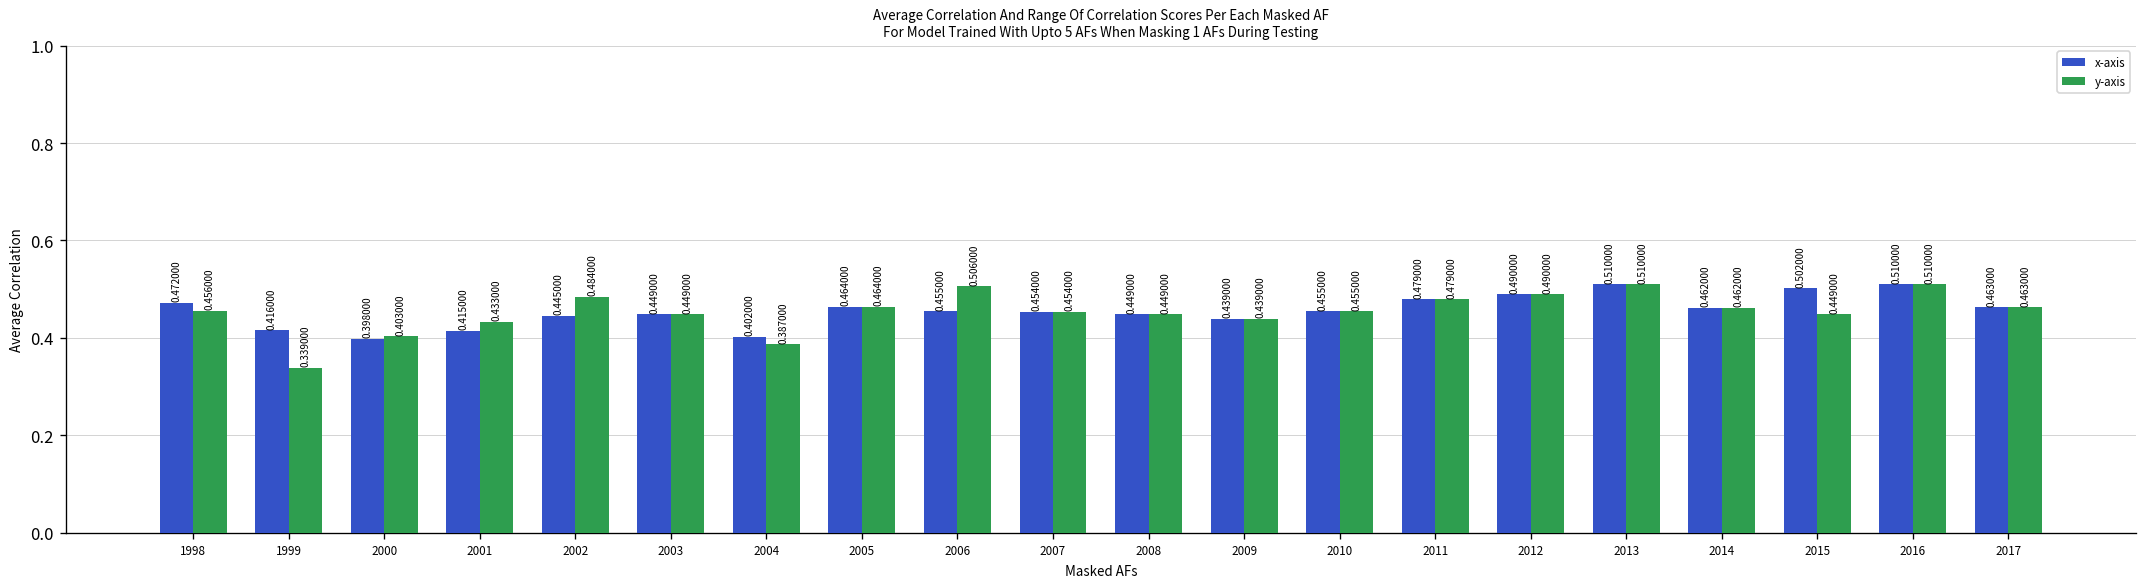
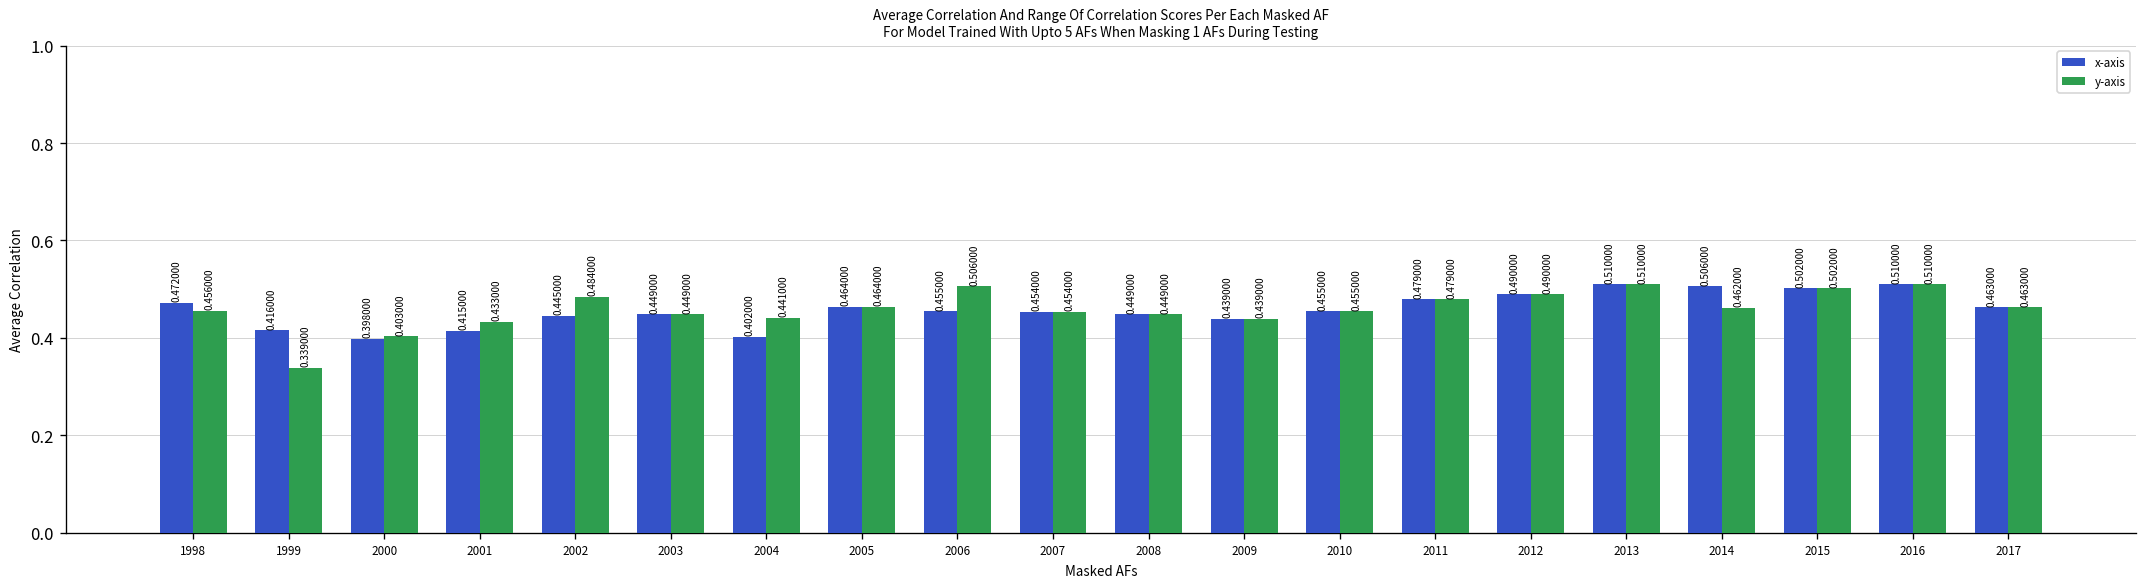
  {
    "x-axis": {
      "1998": 0.472000,
      "1999": 0.416000,
      "2000": 0.398000,
      "2001": 0.415000,
      "2002": 0.445000,
      "2003": 0.449000,
      "2004": 0.402000,
      "2005": 0.464000,
      "2006": 0.455000,
      "2007": 0.454000,
      "2008": 0.449000,
      "2009": 0.439000,
      "2010": 0.455000,
      "2011": 0.479000,
      "2012": 0.490000,
      "2013": 0.510000,
-     "2014": 0.462000,
+     "2014": 0.506000,
      "2015": 0.502000,
      "2016": 0.510000,
      "2017": 0.463000
    },
    "y-axis": {
      "1998": 0.456000,
      "1999": 0.339000,
      "2000": 0.403000,
      "2001": 0.433000,
      "2002": 0.484000,
      "2003": 0.449000,
-     "2004": 0.387000,
+     "2004": 0.441000,
      "2005": 0.464000,
      "2006": 0.506000,
      "2007": 0.454000,
      "2008": 0.449000,
      "2009": 0.439000,
      "2010": 0.455000,
      "2011": 0.479000,
      "2012": 0.490000,
      "2013": 0.510000,
      "2014": 0.462000,
-     "2015": 0.449000,
+     "2015": 0.502000,
      "2016": 0.510000,
      "2017": 0.463000
    }
  }
